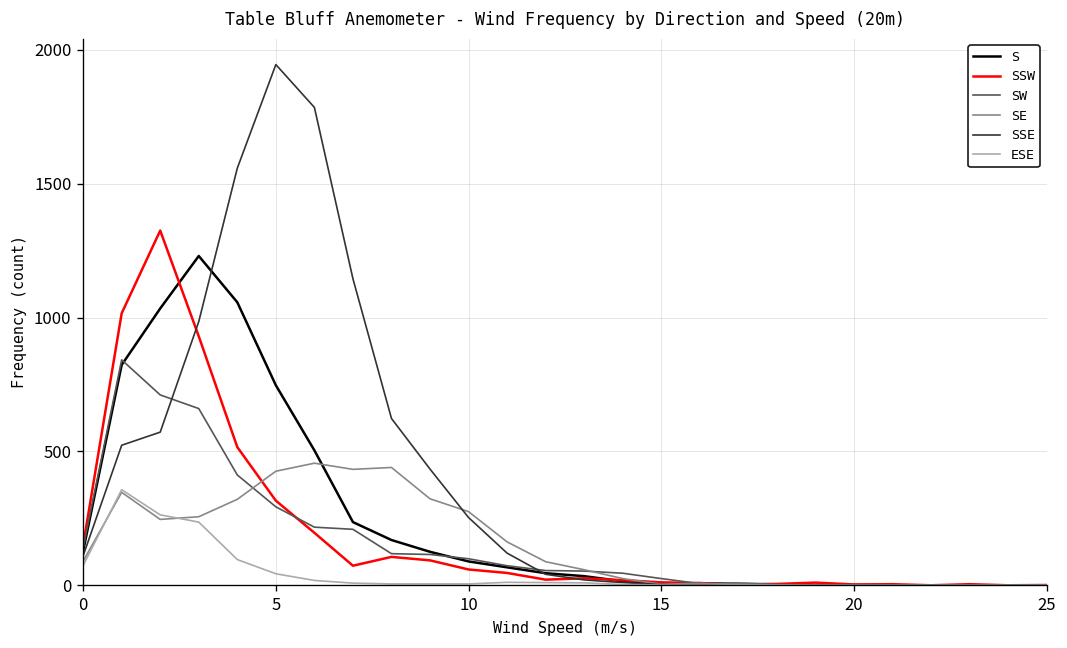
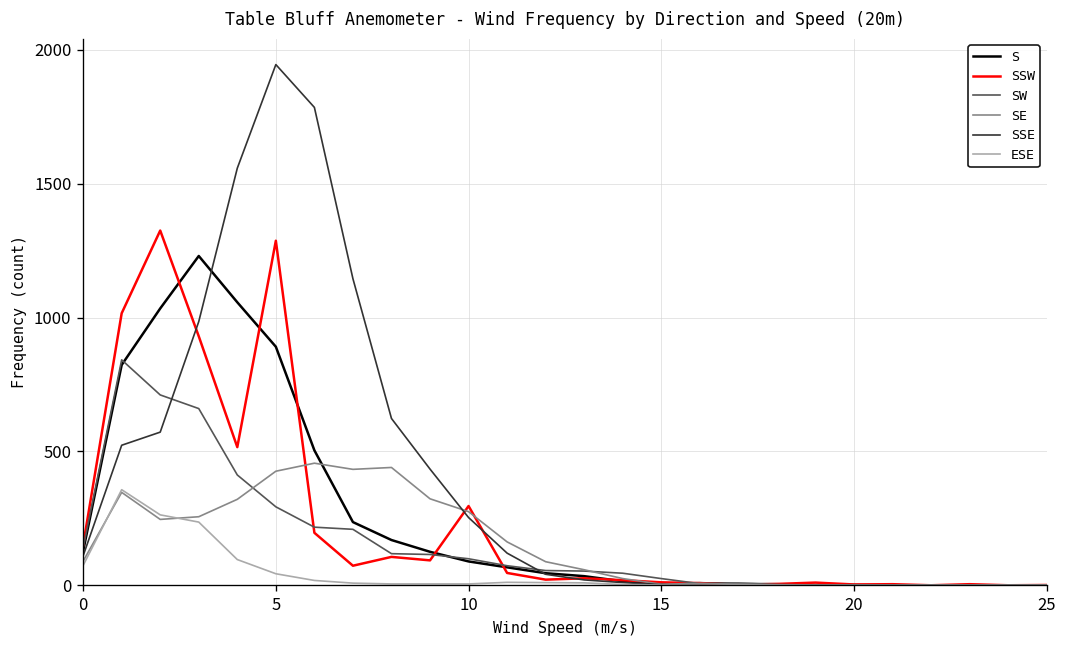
  {
    "S": {
      "0": 130,
-     "5": 750
+     "5": 890
    },
    "SSW": {
-     "5": 320,
-     "10": 60
+     "5": 1290,
+     "10": 300
    }
  }
